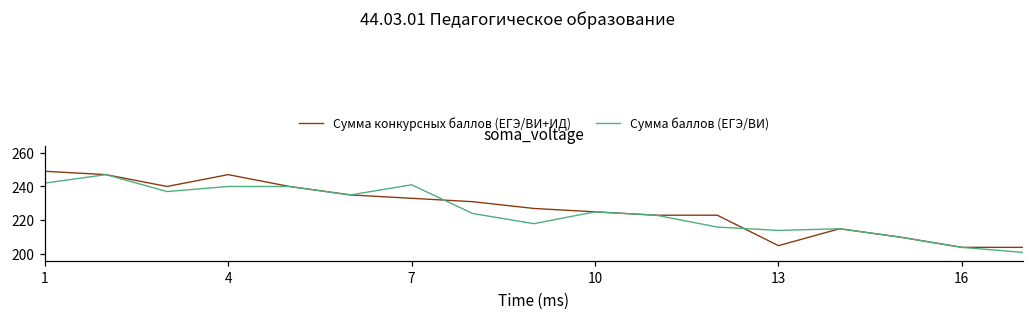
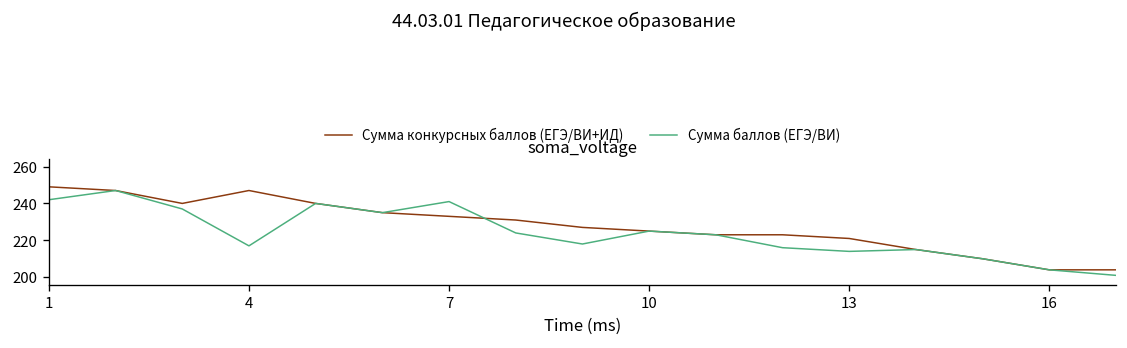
  {
    "Сумма конкурсных баллов (ЕГЭ/ВИ+ИД)": {
      "1": 249,
      "4": 247,
      "7": 233,
-     "13": 205
+     "13": 221
    },
    "Сумма баллов (ЕГЭ/ВИ)": {
      "1": 242,
-     "4": 240,
+     "4": 217,
      "7": 241,
      "13": 214
    }
  }
